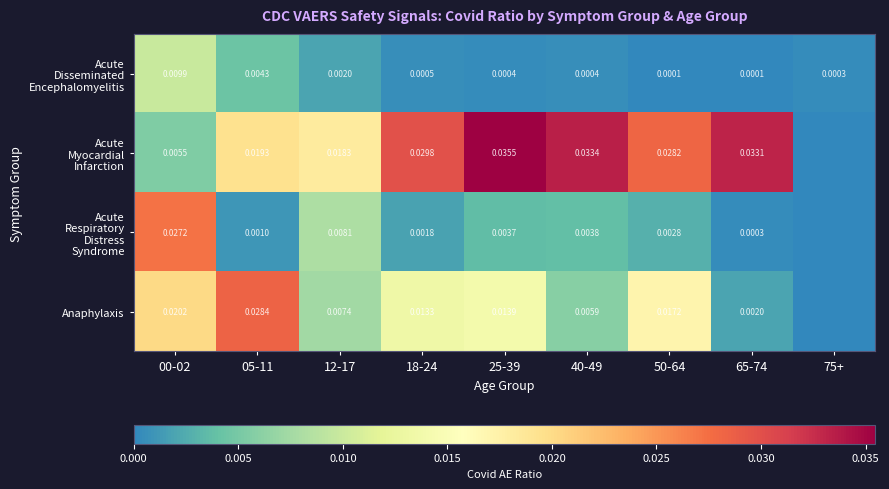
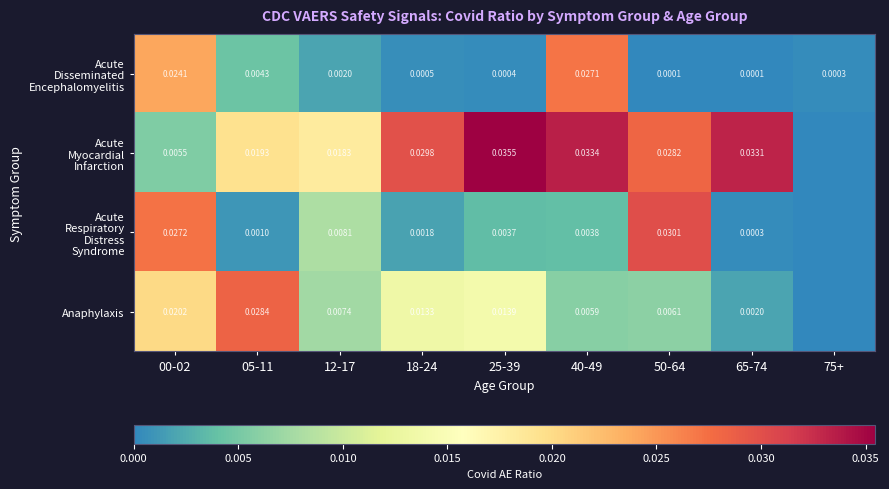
  {
    "Acute Disseminated Encephalomyelitis": {
-     "00-02": 0.0099,
+     "00-02": 0.0241,
      "05-11": 0.0043,
      "12-17": 0.0020,
      "18-24": 0.0005,
      "25-39": 0.0004,
-     "40-49": 0.0004,
+     "40-49": 0.0271,
      "50-64": 0.0001,
      "65-74": 0.0001,
      "75+": 0.0003
    },
    "Acute Myocardial Infarction": {
      "00-02": 0.0055,
      "05-11": 0.0193,
      "12-17": 0.0183,
      "18-24": 0.0298,
      "25-39": 0.0355,
      "40-49": 0.0334,
      "50-64": 0.0282,
      "65-74": 0.0331
    },
    "Acute Respiratory Distress Syndrome": {
      "00-02": 0.0272,
      "05-11": 0.0010,
      "12-17": 0.0081,
      "18-24": 0.0018,
      "25-39": 0.0037,
      "40-49": 0.0038,
-     "50-64": 0.0028,
+     "50-64": 0.0301,
      "65-74": 0.0003
    },
    "Anaphylaxis": {
      "00-02": 0.0202,
      "05-11": 0.0284,
      "12-17": 0.0074,
      "18-24": 0.0133,
      "25-39": 0.0139,
      "40-49": 0.0059,
-     "50-64": 0.0172,
+     "50-64": 0.0061,
      "65-74": 0.0020
    }
  }
